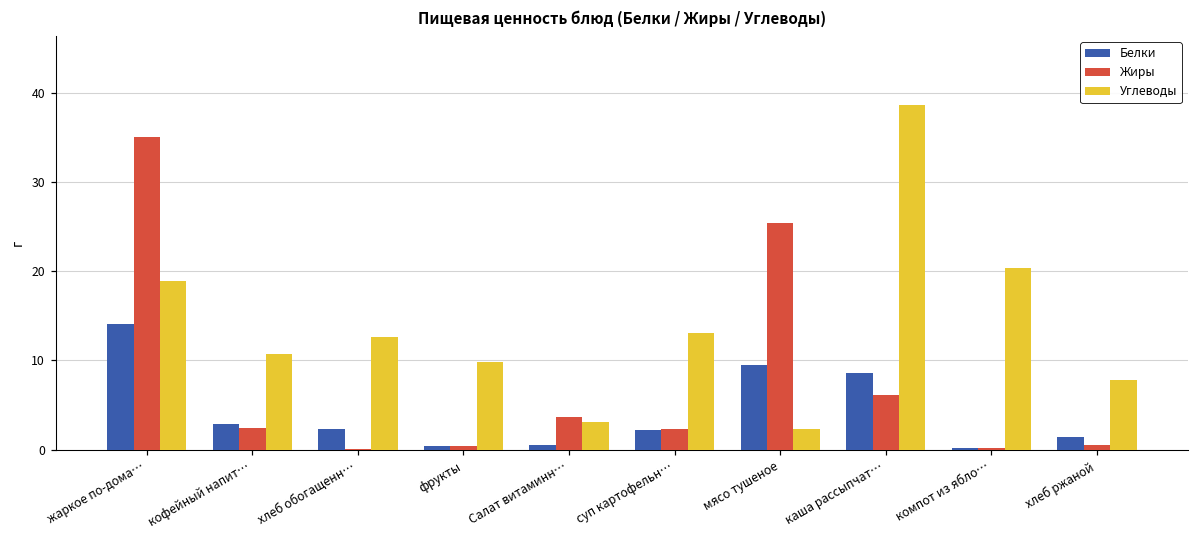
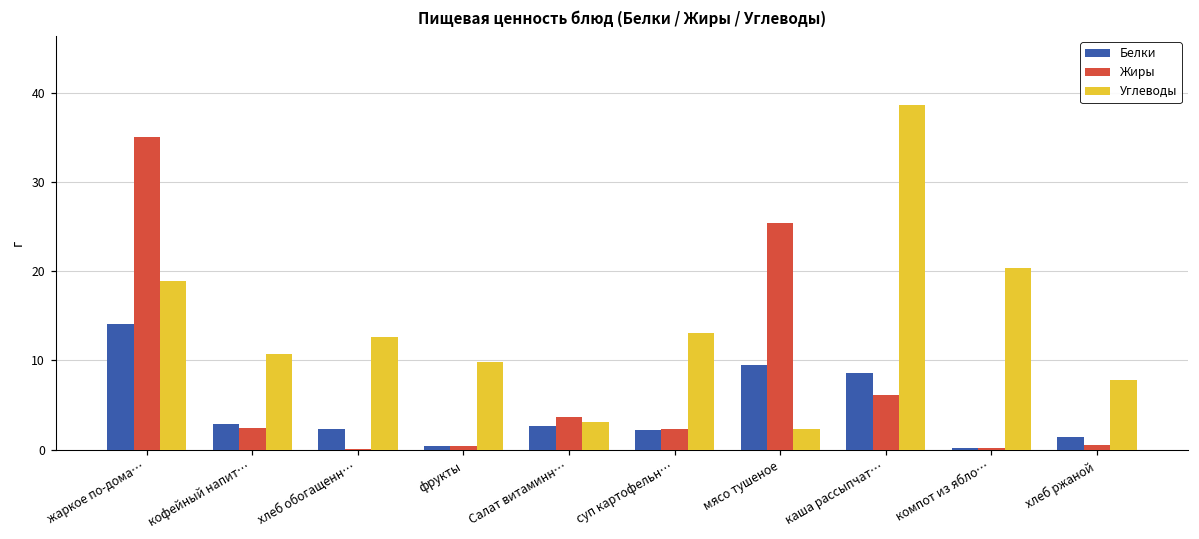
  {
    "Белки": {
      "жаркое по-дома…": 14,
      "кофейный напит…": 3,
      "хлеб обогащенн…": 2,
      "фрукты": 0,
-     "Салат витаминн…": 0,
+     "Салат витаминн…": 3,
      "суп картофельн…": 2,
      "мясо тушеное": 10,
      "каша рассыпчат…": 9,
      "хлеб ржаной": 1
    },
    "Жиры": {
      "жаркое по-дома…": 35,
      "кофейный напит…": 2,
      "фрукты": 0,
      "Салат витаминн…": 4,
      "суп картофельн…": 2,
      "мясо тушеное": 25,
      "каша рассыпчат…": 6,
      "хлеб ржаной": 0
    },
    "Углеводы": {
      "жаркое по-дома…": 19,
      "кофейный напит…": 11,
      "хлеб обогащенн…": 13,
      "фрукты": 10,
      "Салат витаминн…": 3,
      "суп картофельн…": 13,
      "мясо тушеное": 2,
      "каша рассыпчат…": 39,
      "компот из ябло…": 20,
      "хлеб ржаной": 8
    }
  }
